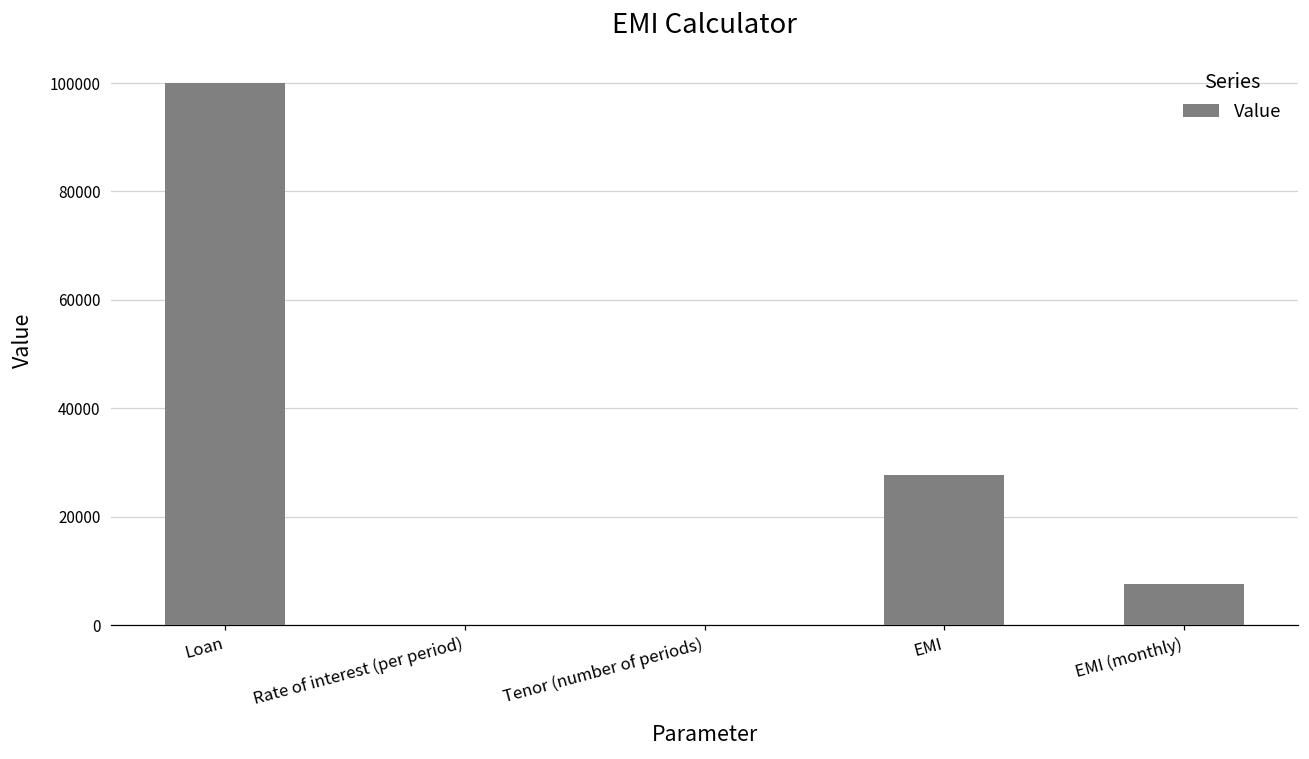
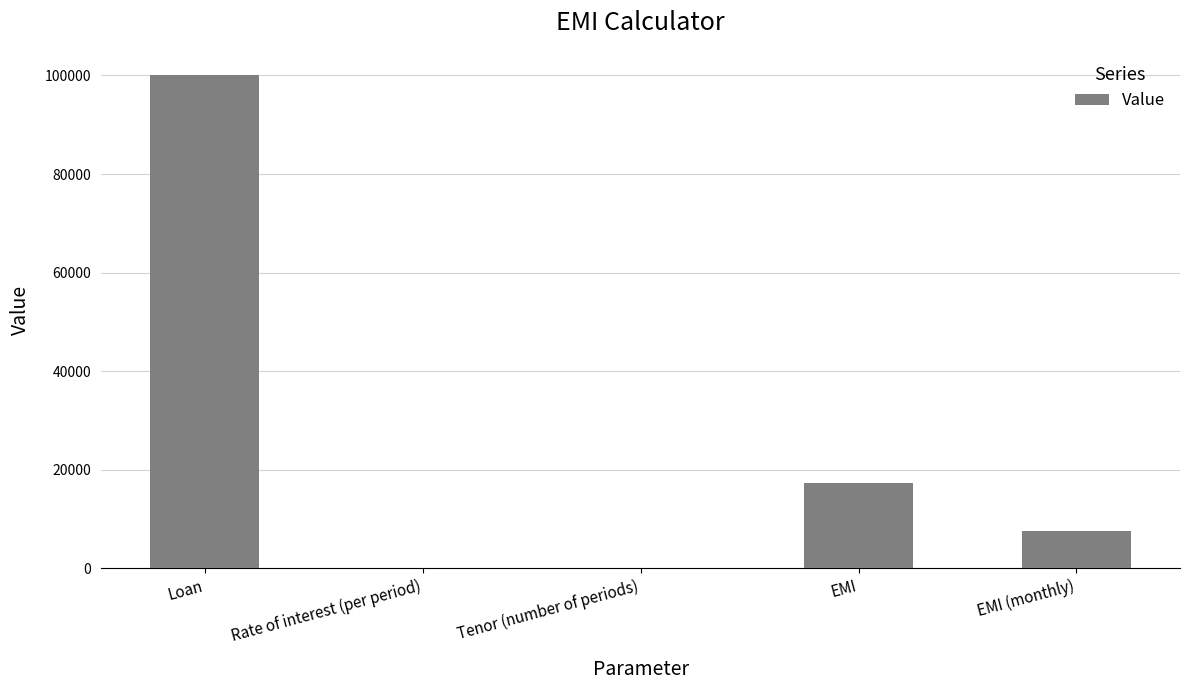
  {
    "Loan": 100000,
-   "EMI": 28000,
+   "EMI": 17000,
    "EMI (monthly)": 8000
  }
